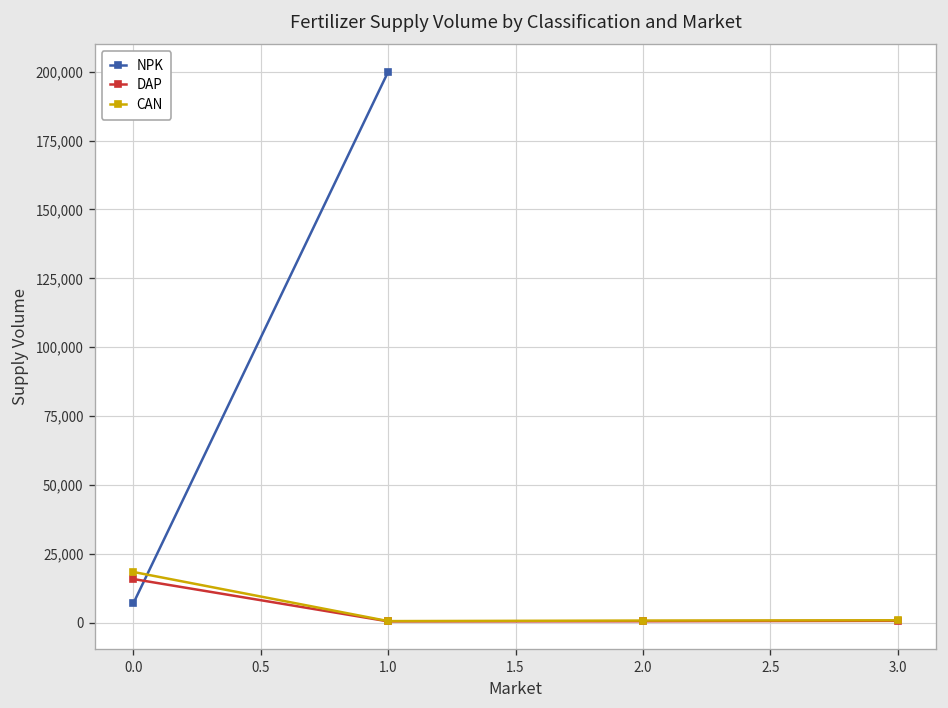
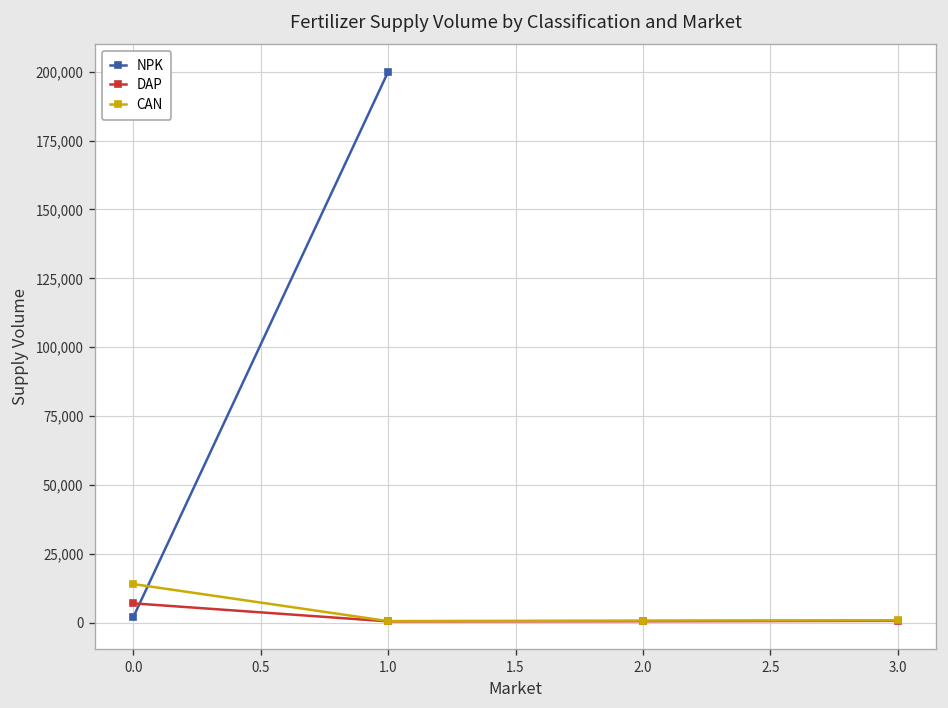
  {
    "NPK": {
-     "0.0": "7,000",
+     "0.0": "2,000",
      "1.0": "200,000"
    },
    "DAP": {
-     "0.0": "16,000"
+     "0.0": "7,000"
    },
    "CAN": {
-     "0.0": "18,000"
+     "0.0": "14,000"
    }
  }
